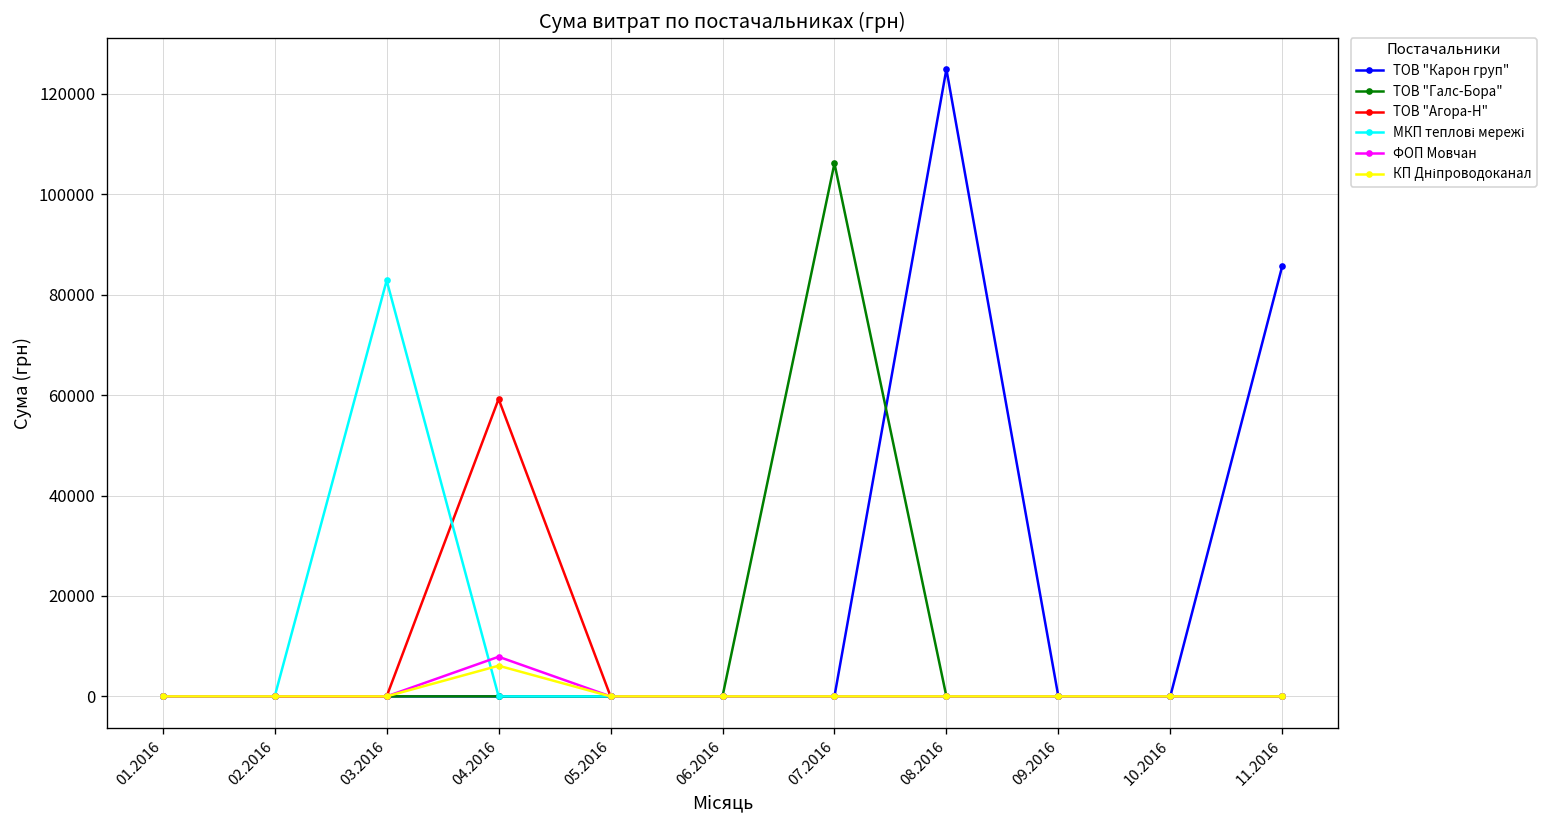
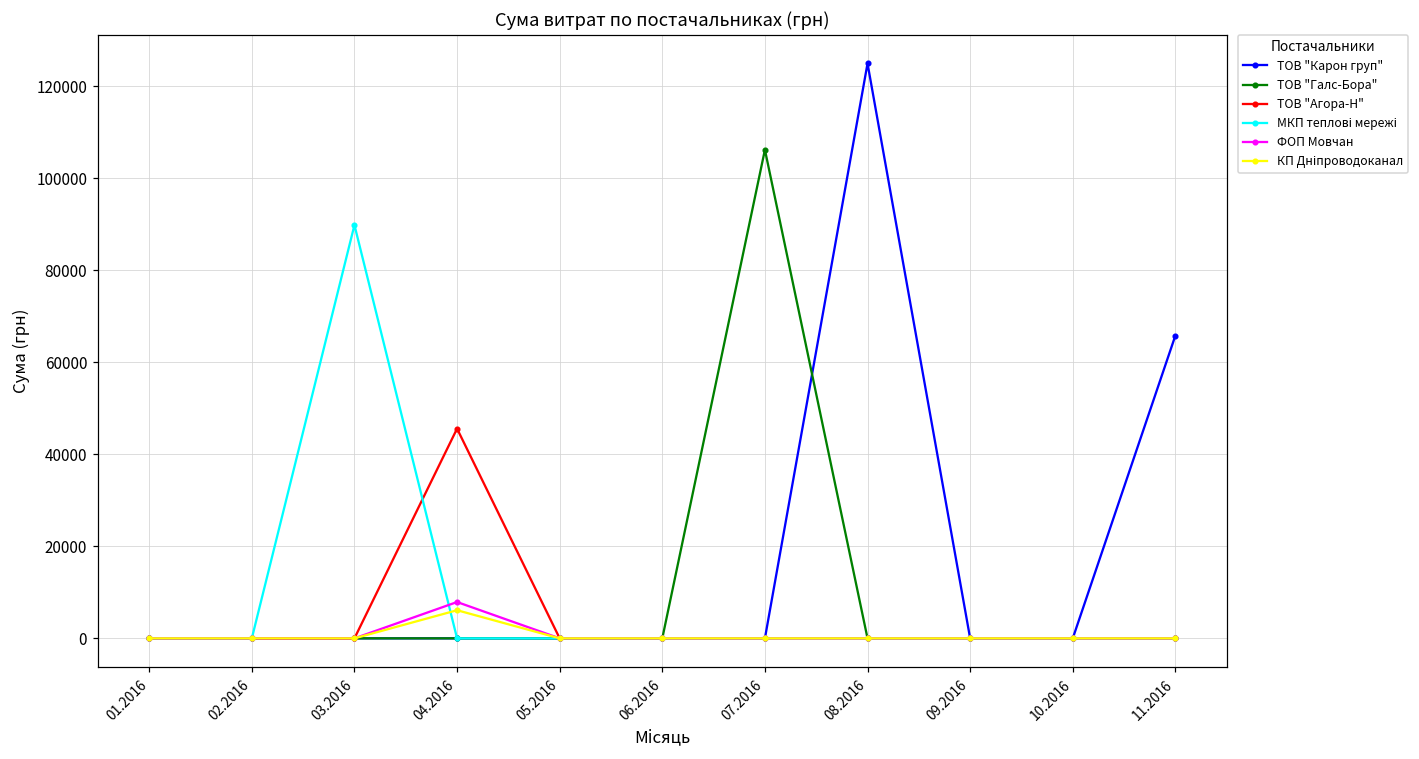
  {
    "ТОВ \"Карон груп\"": {
      "08.2016": 125000,
-     "11.2016": 86000
+     "11.2016": 66000
    },
    "ТОВ \"Галс-Бора\"": {
      "07.2016": 106000
    },
    "ТОВ \"Агора-Н\"": {
-     "04.2016": 59000
+     "04.2016": 46000
    },
    "МКП теплові мережі": {
-     "03.2016": 83000
+     "03.2016": 90000
    },
    "ФОП Мовчан": {
      "04.2016": 8000
    },
    "КП Дніпроводоканал": {
      "04.2016": 6000
    }
  }
